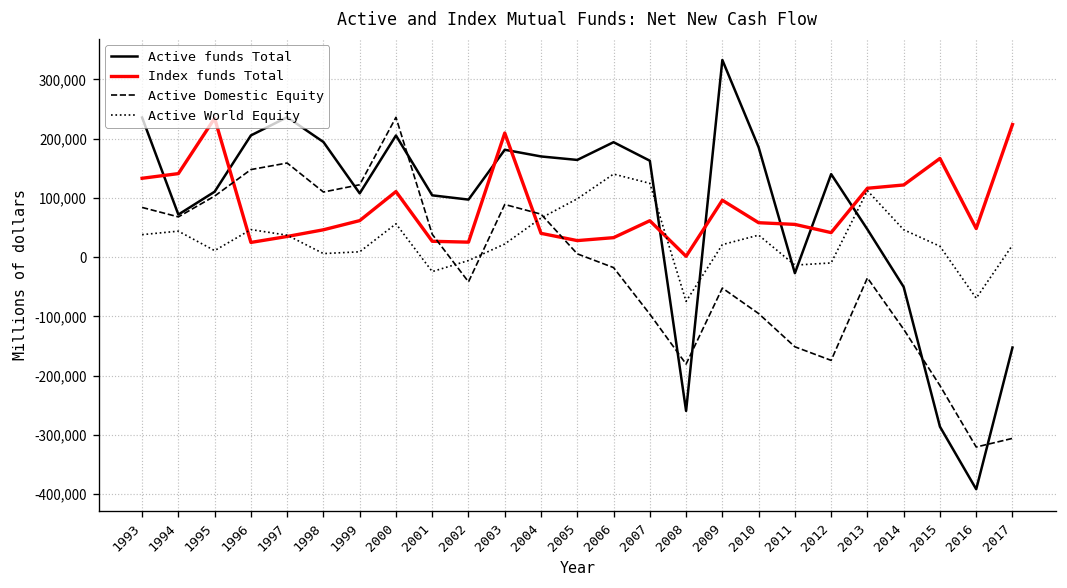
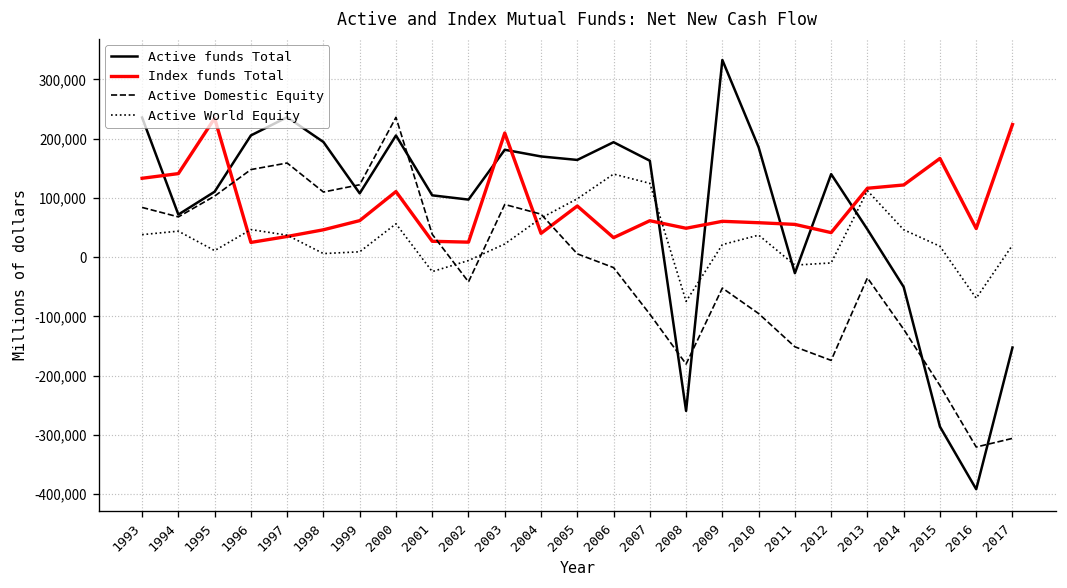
  {
    "Index funds Total": {
      "1993": "130,000",
      "1994": "140,000",
      "1996": "20,000",
      "1998": "50,000",
      "1999": "60,000",
      "2000": "110,000",
      "2001": "30,000",
      "2002": "30,000",
      "2003": "210,000",
      "2004": "40,000",
-     "2005": "30,000",
+     "2005": "90,000",
      "2006": "30,000",
      "2007": "60,000",
-     "2008": "0",
-     "2009": "100,000",
+     "2008": "50,000",
+     "2009": "60,000",
      "2010": "60,000",
      "2011": "60,000",
      "2012": "40,000",
      "2014": "120,000",
      "2015": "170,000",
      "2016": "50,000",
      "2017": "220,000"
    }
  }
